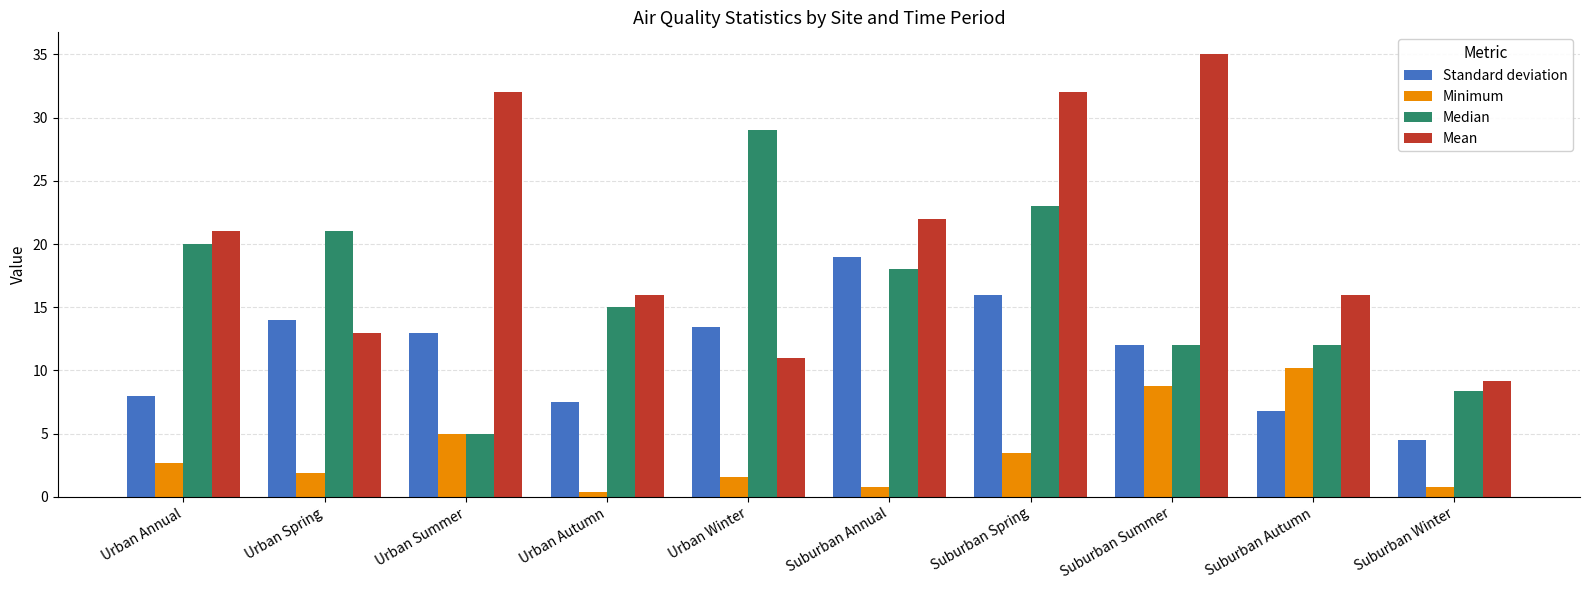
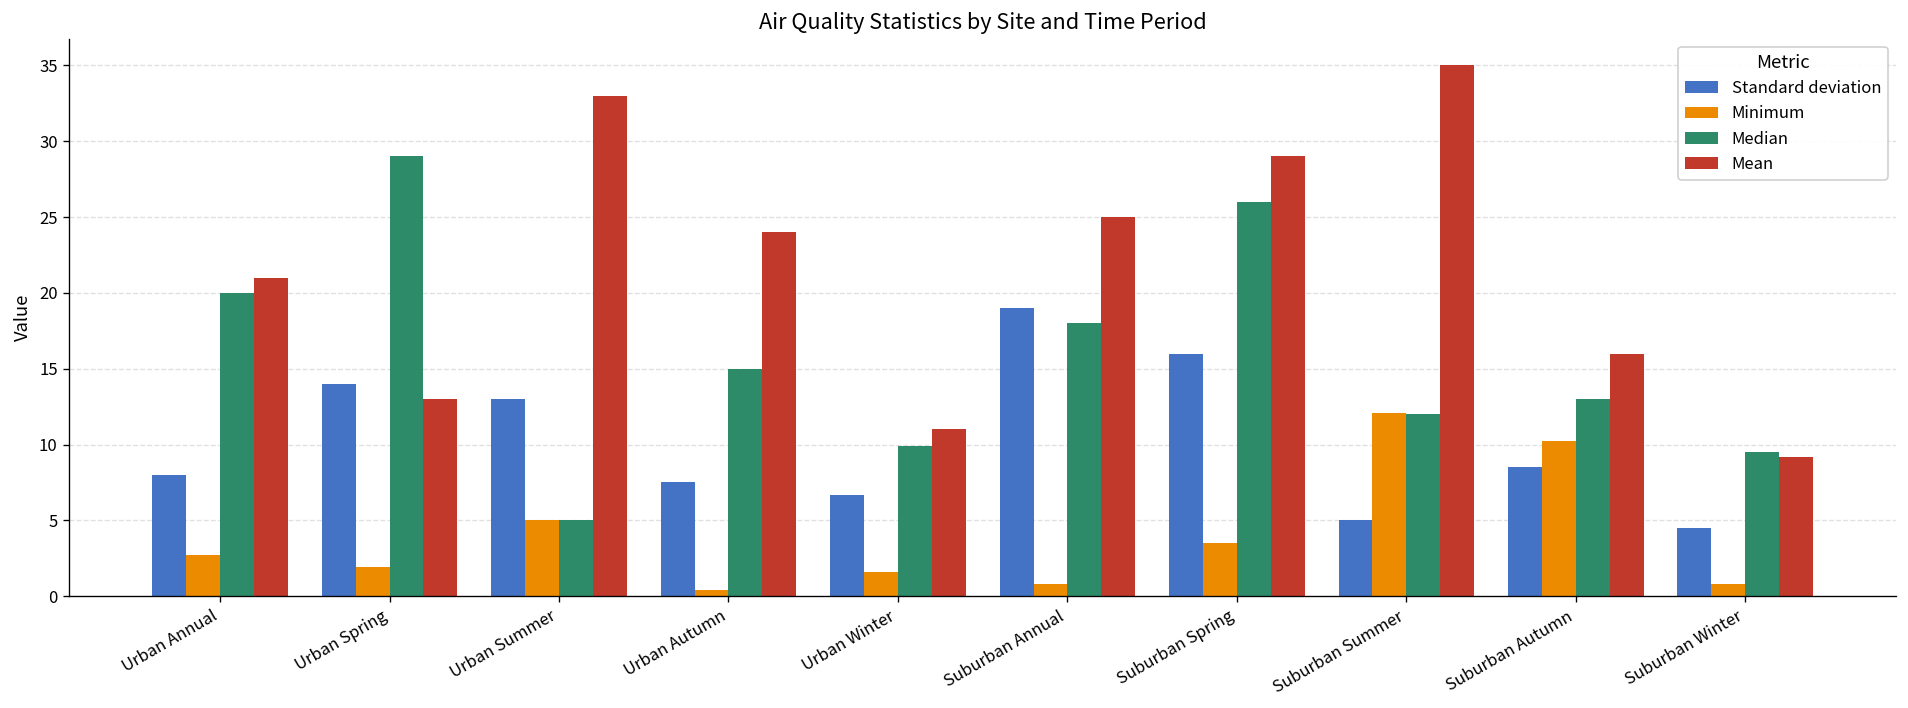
  {
    "Standard deviation": {
      "Urban Annual": 8.0,
      "Urban Spring": 14.0,
      "Urban Summer": 13.0,
      "Urban Autumn": 7.5,
-     "Urban Winter": 13.4,
+     "Urban Winter": 6.7,
      "Suburban Annual": 19.0,
      "Suburban Spring": 16.0,
-     "Suburban Summer": 12,
-     "Suburban Autumn": 6.8,
+     "Suburban Summer": 5,
+     "Suburban Autumn": 8.5,
      "Suburban Winter": 4.5
    },
    "Minimum": {
      "Urban Annual": 2.7,
      "Urban Spring": 1.9,
      "Urban Summer": 5.0,
      "Urban Autumn": 0.4,
      "Urban Winter": 1.6,
      "Suburban Annual": 0.8,
      "Suburban Spring": 3.5,
-     "Suburban Summer": 8.8,
+     "Suburban Summer": 12.1,
      "Suburban Autumn": 10.2,
      "Suburban Winter": 0.8
    },
    "Median": {
      "Urban Annual": 20.0,
-     "Urban Spring": 21,
+     "Urban Spring": 29,
      "Urban Summer": 5.0,
      "Urban Autumn": 15.0,
-     "Urban Winter": 29.0,
+     "Urban Winter": 9.9,
      "Suburban Annual": 18.0,
-     "Suburban Spring": 23,
+     "Suburban Spring": 26,
      "Suburban Summer": 12.0,
-     "Suburban Autumn": 12,
-     "Suburban Winter": 8.4
+     "Suburban Autumn": 13,
+     "Suburban Winter": 9.5
    },
    "Mean": {
      "Urban Annual": 21,
      "Urban Spring": 13,
-     "Urban Summer": 32,
-     "Urban Autumn": 16,
+     "Urban Summer": 33,
+     "Urban Autumn": 24,
      "Urban Winter": 11,
-     "Suburban Annual": 22,
-     "Suburban Spring": 32,
+     "Suburban Annual": 25,
+     "Suburban Spring": 29,
      "Suburban Summer": 35,
      "Suburban Autumn": 16,
      "Suburban Winter": 9.2
    }
  }
